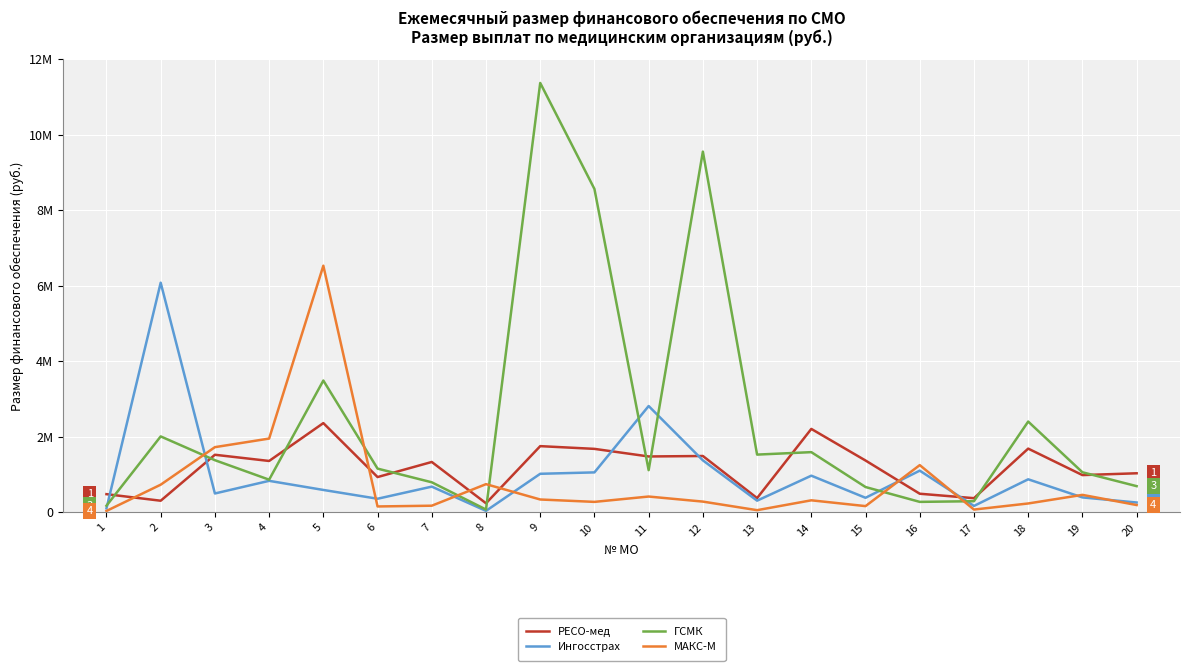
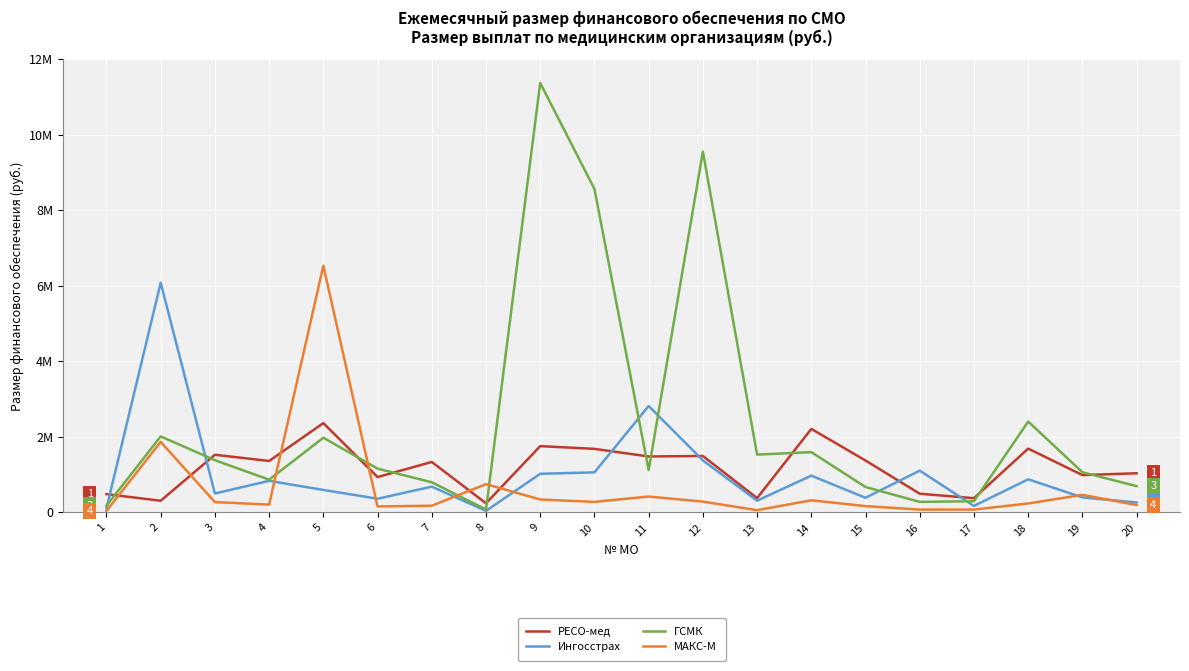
  {
    "РЕСО-мед": {
      "2": 300000,
      "3": 1500000,
      "4": 1400000,
      "5": 2400000,
      "6": 900000,
      "7": 1300000,
      "8": 200000,
      "9": 1800000,
      "10": 1700000,
      "11": 1500000,
      "12": 1500000,
      "13": 400000,
      "14": 2200000,
      "15": 1400000,
      "16": 500000,
      "17": 400000,
      "18": 1700000,
      "19": 1000000
    },
    "Ингосстрах": {
      "2": 6100000,
      "3": 500000,
      "5": 600000,
      "6": 400000,
      "7": 700000,
      "9": 1000000,
      "10": 1100000,
      "11": 2800000,
      "12": 1400000,
      "13": 300000,
      "14": 1000000,
      "15": 400000,
      "16": 1100000,
      "17": 200000,
      "18": 900000
    },
    "ГСМК": {
      "2": 2000000,
      "3": 1400000,
-     "5": 3500000,
+     "5": 2000000,
      "6": 1200000,
      "7": 800000,
      "9": 11400000,
      "10": 8600000,
      "11": 1100000,
      "12": 9600000,
      "13": 1500000,
      "14": 1600000,
      "15": 700000,
      "16": 300000,
      "17": 300000,
      "18": 2400000,
      "19": 1100000
    },
    "МАКС-М": {
-     "2": 700000,
-     "3": 1700000,
-     "4": 2000000,
+     "2": 1900000,
+     "3": 300000,
+     "4": 200000,
      "5": 6500000,
      "6": 200000,
      "7": 200000,
      "8": 700000,
      "9": 300000,
      "10": 300000,
      "11": 400000,
      "12": 300000,
      "13": 100000,
      "14": 300000,
      "15": 200000,
-     "16": 1300000,
+     "16": 100000,
      "17": 100000,
      "18": 200000
    }
  }
